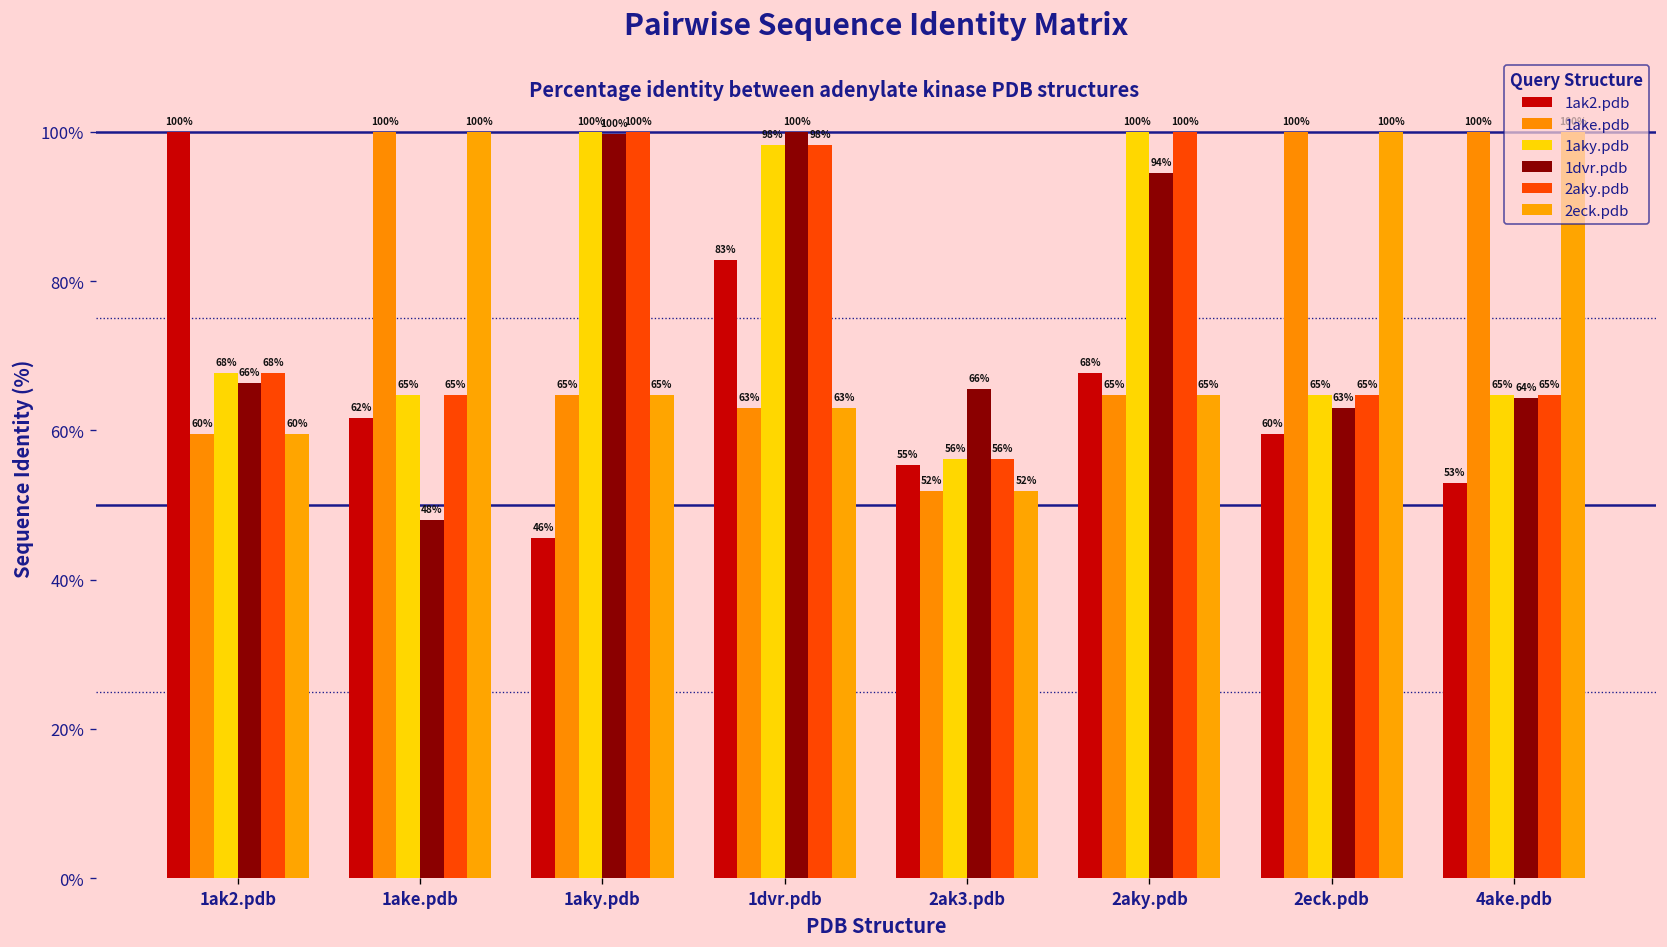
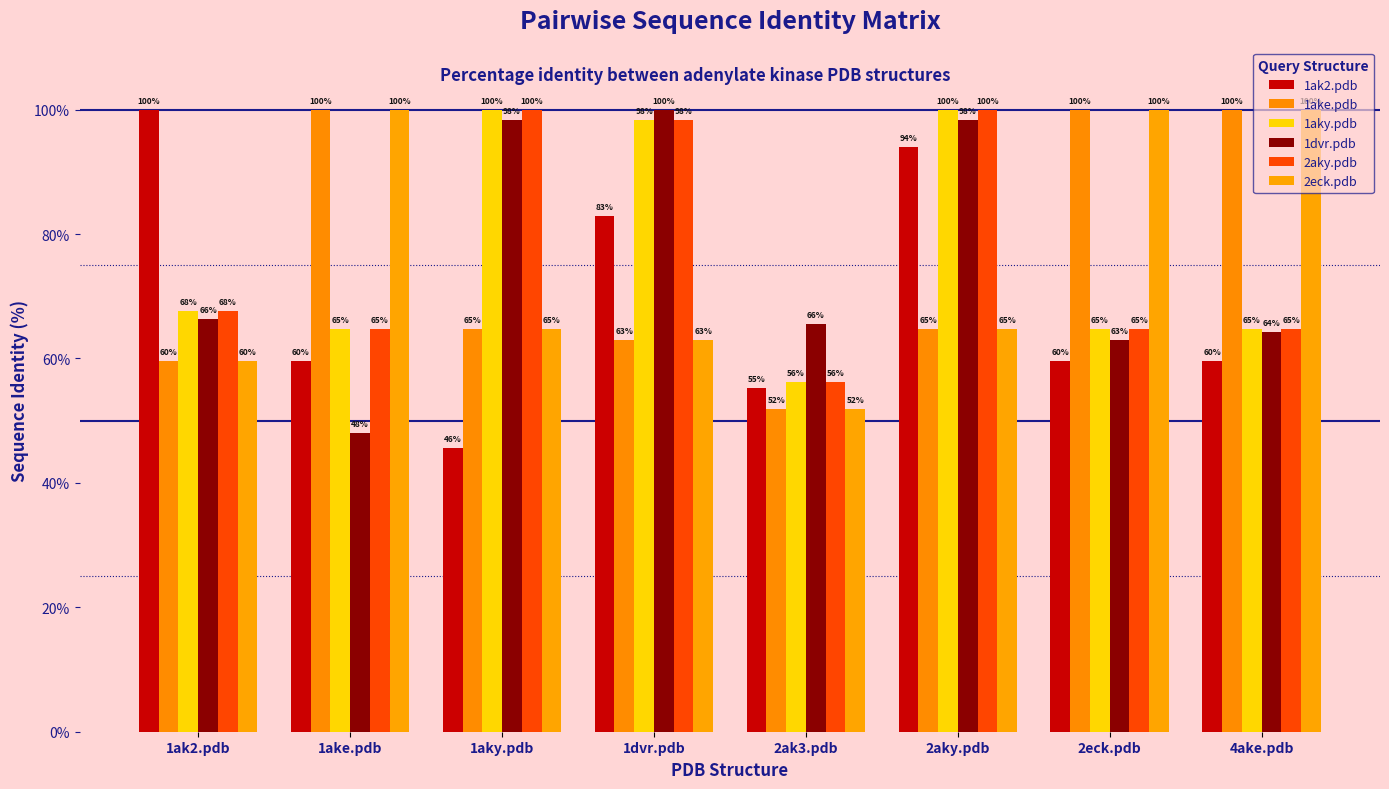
  {
    "1ak2.pdb": {
      "1ak2.pdb": "100%",
-     "1ake.pdb": "62%",
+     "1ake.pdb": "60%",
      "1aky.pdb": "46%",
      "1dvr.pdb": "83%",
      "2ak3.pdb": "55%",
-     "2aky.pdb": "68%",
+     "2aky.pdb": "94%",
      "2eck.pdb": "60%",
-     "4ake.pdb": "53%"
+     "4ake.pdb": "60%"
    },
    "1dvr.pdb": {
      "1ak2.pdb": "66%",
      "1ake.pdb": "48%",
-     "1aky.pdb": "100%",
+     "1aky.pdb": "98%",
      "1dvr.pdb": "100%",
      "2ak3.pdb": "66%",
-     "2aky.pdb": "94%",
+     "2aky.pdb": "98%",
      "2eck.pdb": "63%",
      "4ake.pdb": "64%"
    },
    "2aky.pdb": {
      "1ak2.pdb": "68%",
      "1ake.pdb": "65%",
      "1aky.pdb": "100%",
      "1dvr.pdb": "98%",
      "2ak3.pdb": "56%",
      "2aky.pdb": "100%",
      "2eck.pdb": "65%",
      "4ake.pdb": "65%"
    }
  }
